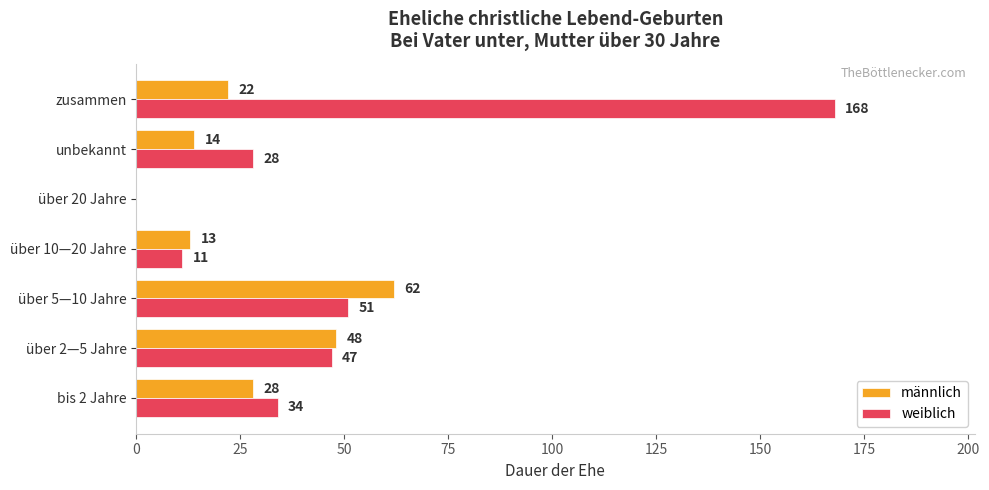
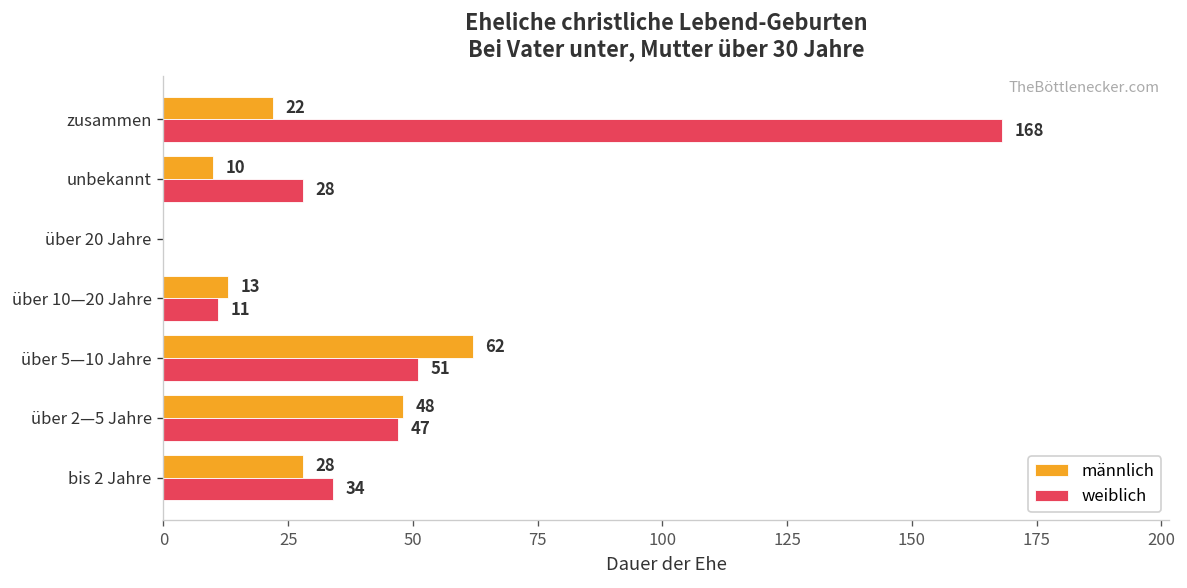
  {
    "männlich": {
      "zusammen": 22,
-     "unbekannt": 14,
+     "unbekannt": 10,
      "über 10—20 Jahre": 13,
      "über 5—10 Jahre": 62,
      "über 2—5 Jahre": 48,
      "bis 2 Jahre": 28
    },
    "weiblich": {
      "zusammen": 168,
      "unbekannt": 28,
      "über 10—20 Jahre": 11,
      "über 5—10 Jahre": 51,
      "über 2—5 Jahre": 47,
      "bis 2 Jahre": 34
    }
  }
